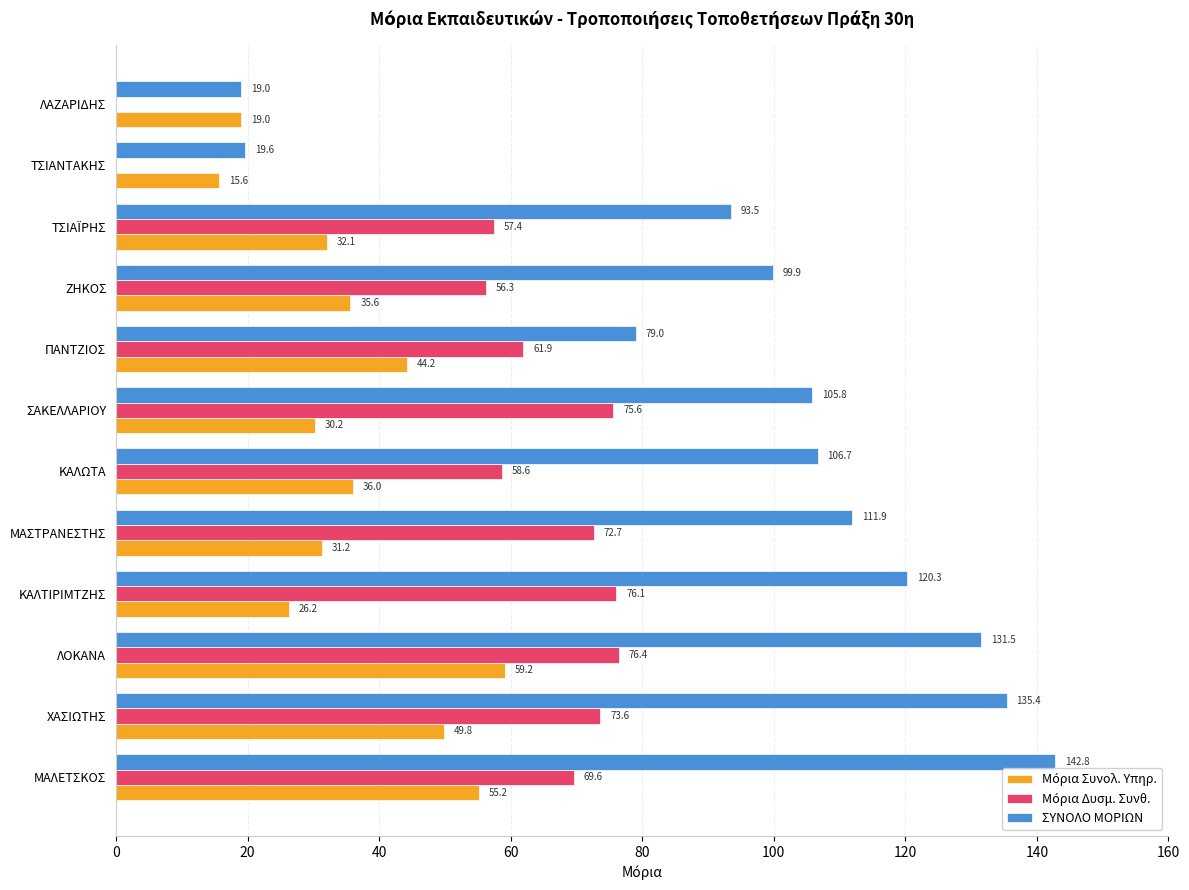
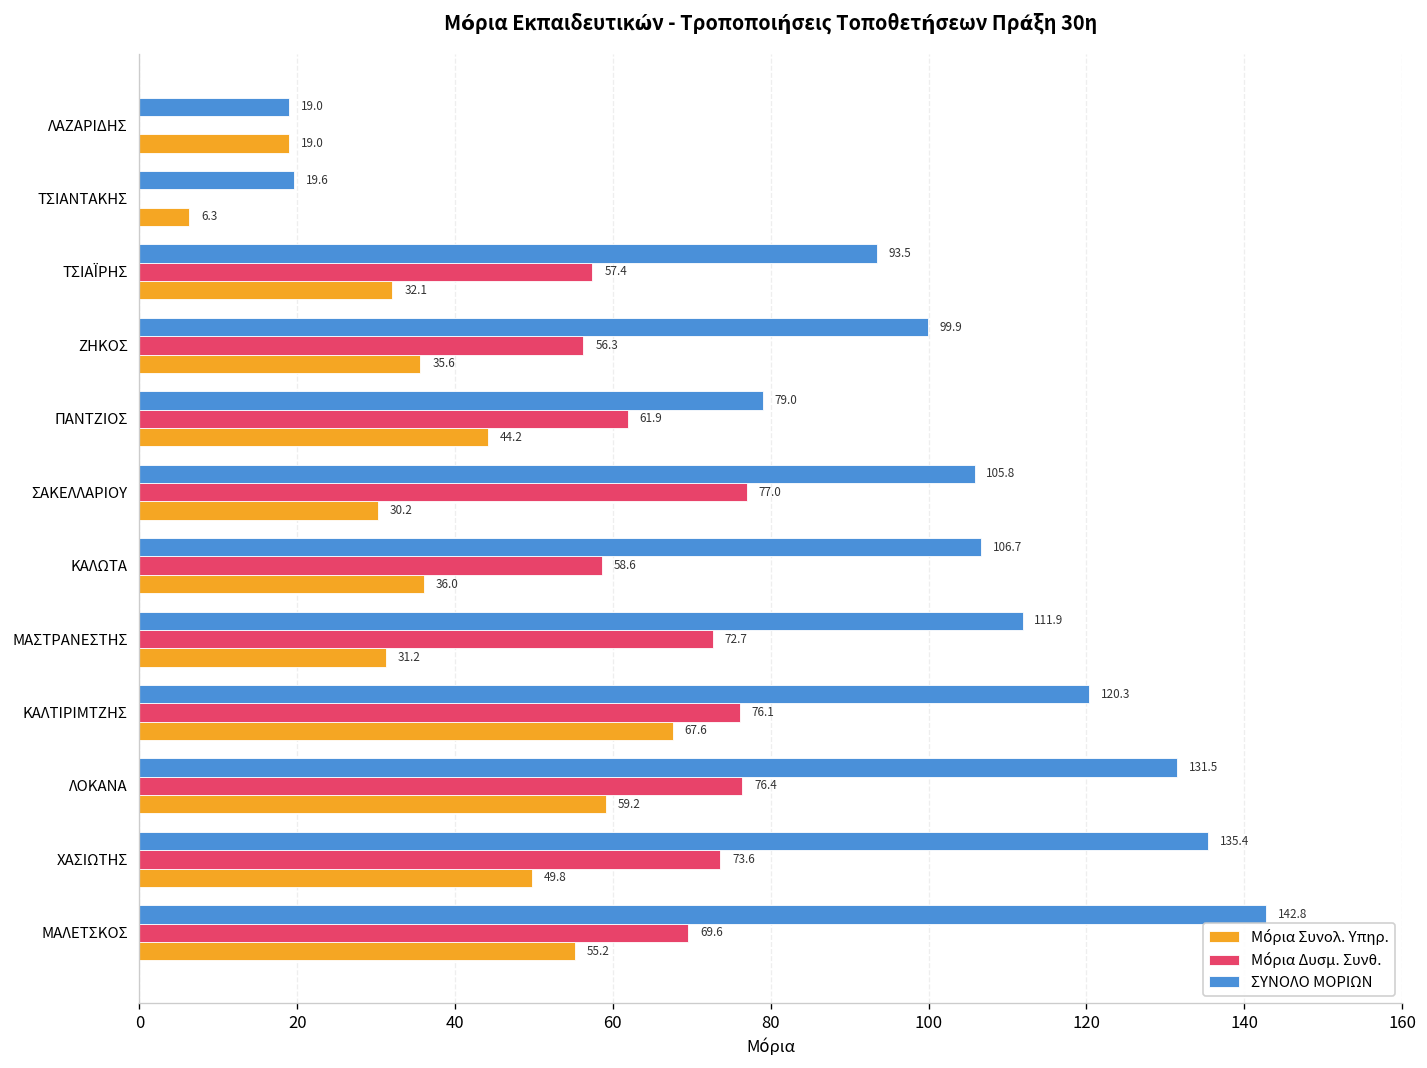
  {
    "Μόρια Συνολ. Υπηρ.": {
      "ΛΑΖΑΡΙΔΗΣ": 19.0,
-     "ΤΣΙΑΝΤΑΚΗΣ": 15.6,
+     "ΤΣΙΑΝΤΑΚΗΣ": 6.3,
      "ΤΣΙΑΪΡΗΣ": 32.1,
      "ΖΗΚΟΣ": 35.6,
      "ΠΑΝΤΖΙΟΣ": 44.2,
      "ΣΑΚΕΛΛΑΡΙΟΥ": 30.2,
      "ΚΑΛΩΤΑ": 36.0,
      "ΜΑΣΤΡΑΝΕΣΤΗΣ": 31.2,
-     "ΚΑΛΤΙΡΙΜΤΖΗΣ": 26.2,
+     "ΚΑΛΤΙΡΙΜΤΖΗΣ": 67.6,
      "ΛΟΚΑΝΑ": 59.2,
      "ΧΑΣΙΩΤΗΣ": 49.8,
      "ΜΑΛΕΤΣΚΟΣ": 55.2
    },
    "Μόρια Δυσμ. Συνθ.": {
      "ΤΣΙΑΪΡΗΣ": 57.4,
      "ΖΗΚΟΣ": 56.3,
      "ΠΑΝΤΖΙΟΣ": 61.9,
-     "ΣΑΚΕΛΛΑΡΙΟΥ": 75.6,
+     "ΣΑΚΕΛΛΑΡΙΟΥ": 77.0,
      "ΚΑΛΩΤΑ": 58.6,
      "ΜΑΣΤΡΑΝΕΣΤΗΣ": 72.7,
      "ΚΑΛΤΙΡΙΜΤΖΗΣ": 76.1,
      "ΛΟΚΑΝΑ": 76.4,
      "ΧΑΣΙΩΤΗΣ": 73.6,
      "ΜΑΛΕΤΣΚΟΣ": 69.6
    },
    "ΣΥΝΟΛΟ ΜΟΡΙΩΝ": {
      "ΛΑΖΑΡΙΔΗΣ": 19.0,
      "ΤΣΙΑΝΤΑΚΗΣ": 19.6,
      "ΤΣΙΑΪΡΗΣ": 93.5,
      "ΖΗΚΟΣ": 99.9,
      "ΠΑΝΤΖΙΟΣ": 79.0,
      "ΣΑΚΕΛΛΑΡΙΟΥ": 105.8,
      "ΚΑΛΩΤΑ": 106.7,
      "ΜΑΣΤΡΑΝΕΣΤΗΣ": 111.9,
      "ΚΑΛΤΙΡΙΜΤΖΗΣ": 120.3,
      "ΛΟΚΑΝΑ": 131.5,
      "ΧΑΣΙΩΤΗΣ": 135.4,
      "ΜΑΛΕΤΣΚΟΣ": 142.8
    }
  }
